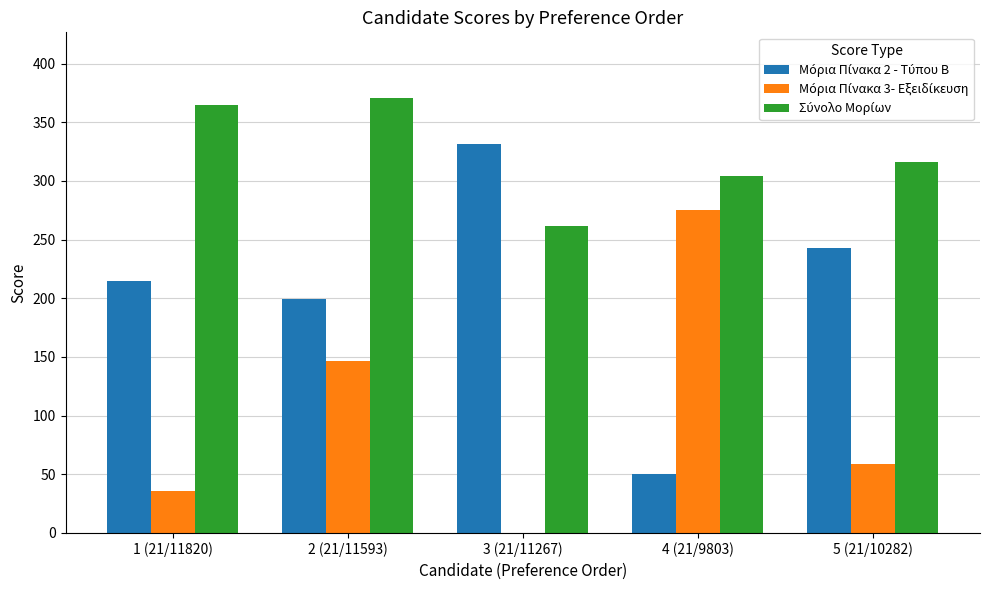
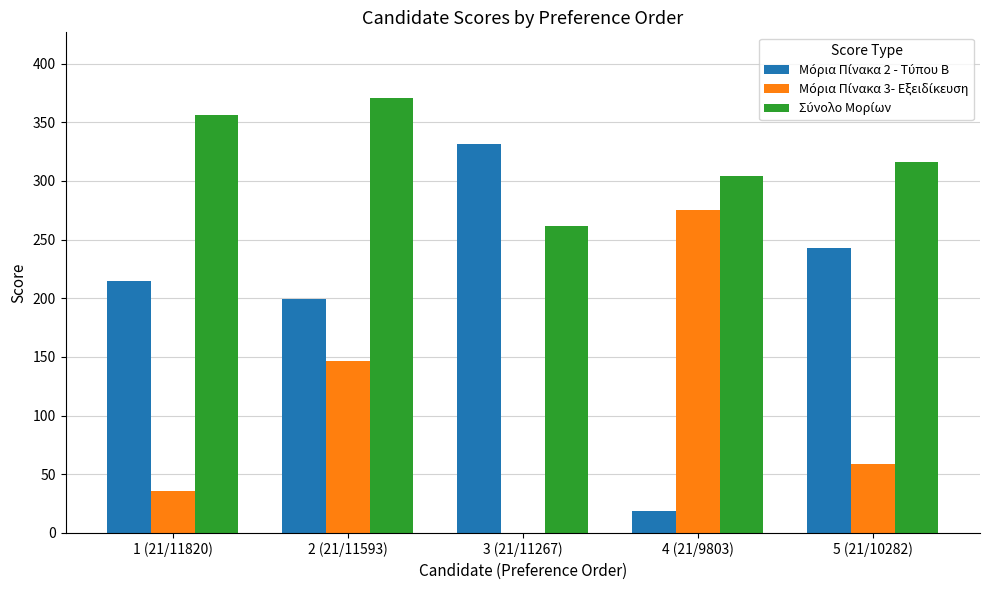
  {
    "Μόρια Πίνακα 2 - Τύπου Β": {
      "1 (21/11820)": 214,
      "2 (21/11593)": 199,
      "3 (21/11267)": 331,
-     "4 (21/9803)": 50,
+     "4 (21/9803)": 19,
      "5 (21/10282)": 242
    },
    "Μόρια Πίνακα 3- Εξειδίκευση": {
      "1 (21/11820)": 36,
      "2 (21/11593)": 147,
      "3 (21/11267)": 0,
      "4 (21/9803)": 275,
      "5 (21/10282)": 59
    },
    "Σύνολο Μορίων": {
-     "1 (21/11820)": 365,
+     "1 (21/11820)": 356,
      "2 (21/11593)": 371,
      "3 (21/11267)": 262,
      "4 (21/9803)": 304,
      "5 (21/10282)": 316
    }
  }
